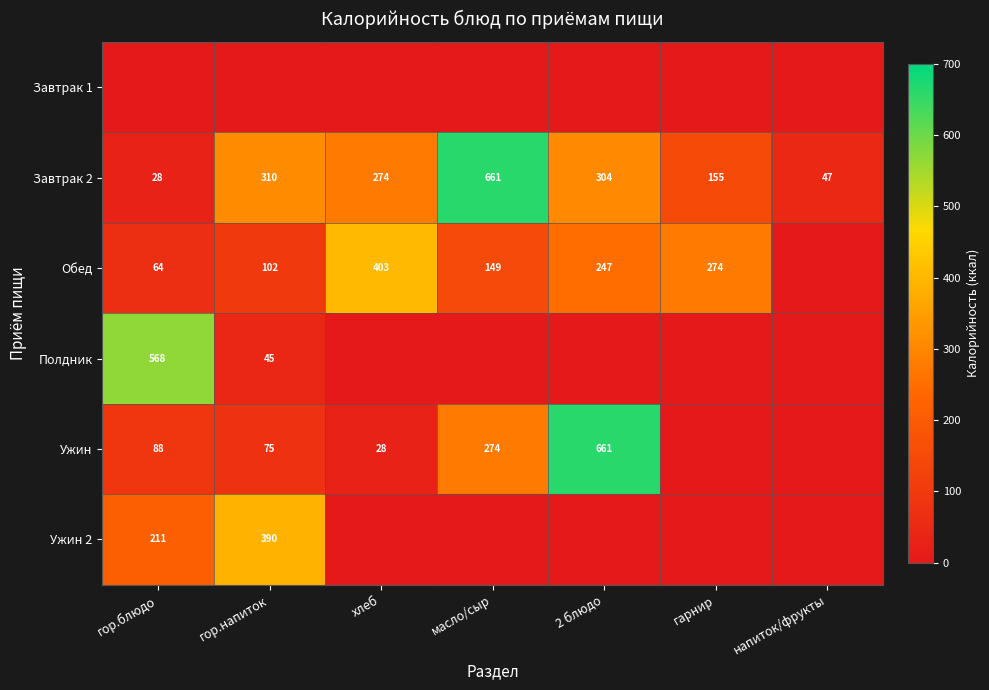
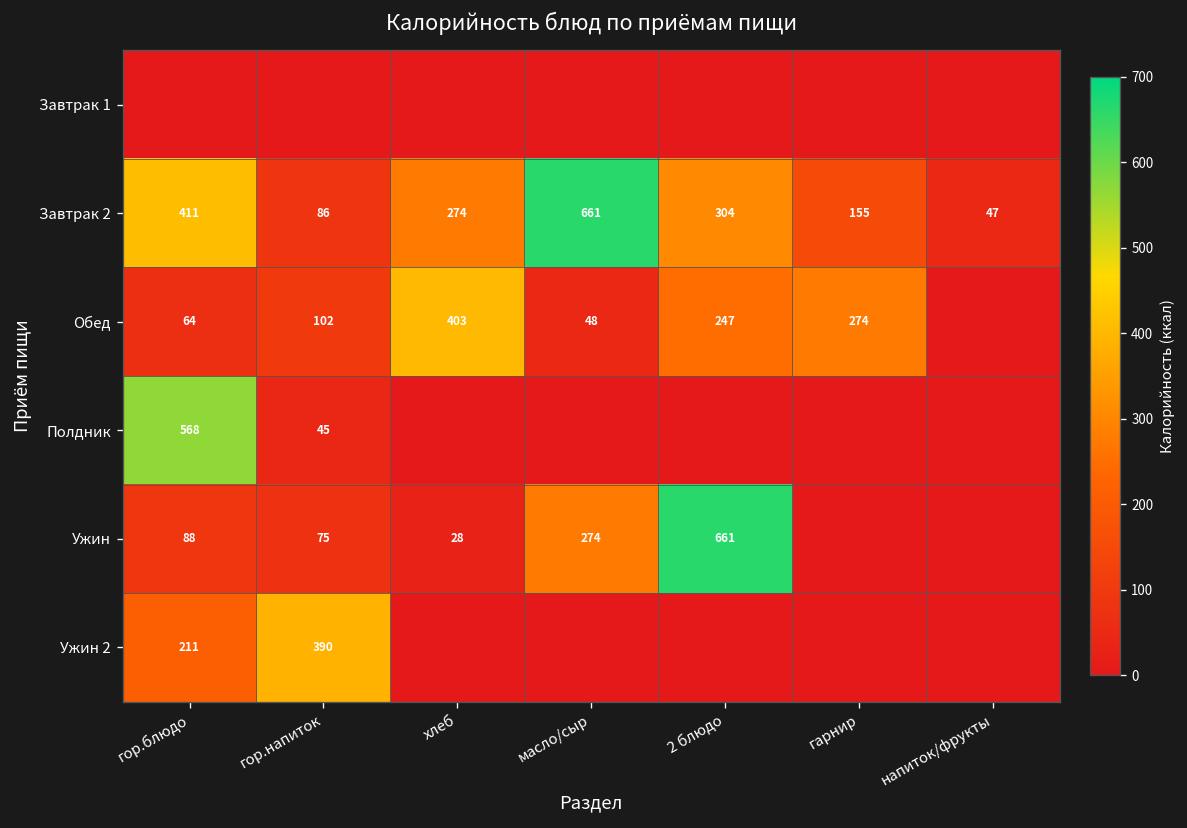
  {
    "Завтрак 2": {
-     "гор.блюдо": 28,
-     "гор.напиток": 310,
+     "гор.блюдо": 411,
+     "гор.напиток": 86,
      "хлеб": 274,
      "масло/сыр": 661,
      "2 блюдо": 304,
      "гарнир": 155,
      "напиток/фрукты": 47
    },
    "Обед": {
      "гор.блюдо": 64,
      "гор.напиток": 102,
      "хлеб": 403,
-     "масло/сыр": 149,
+     "масло/сыр": 48,
      "2 блюдо": 247,
      "гарнир": 274
    },
    "Полдник": {
      "гор.блюдо": 568,
      "гор.напиток": 45
    },
    "Ужин": {
      "гор.блюдо": 88,
      "гор.напиток": 75,
      "хлеб": 28,
      "масло/сыр": 274,
      "2 блюдо": 661
    },
    "Ужин 2": {
      "гор.блюдо": 211,
      "гор.напиток": 390
    }
  }
